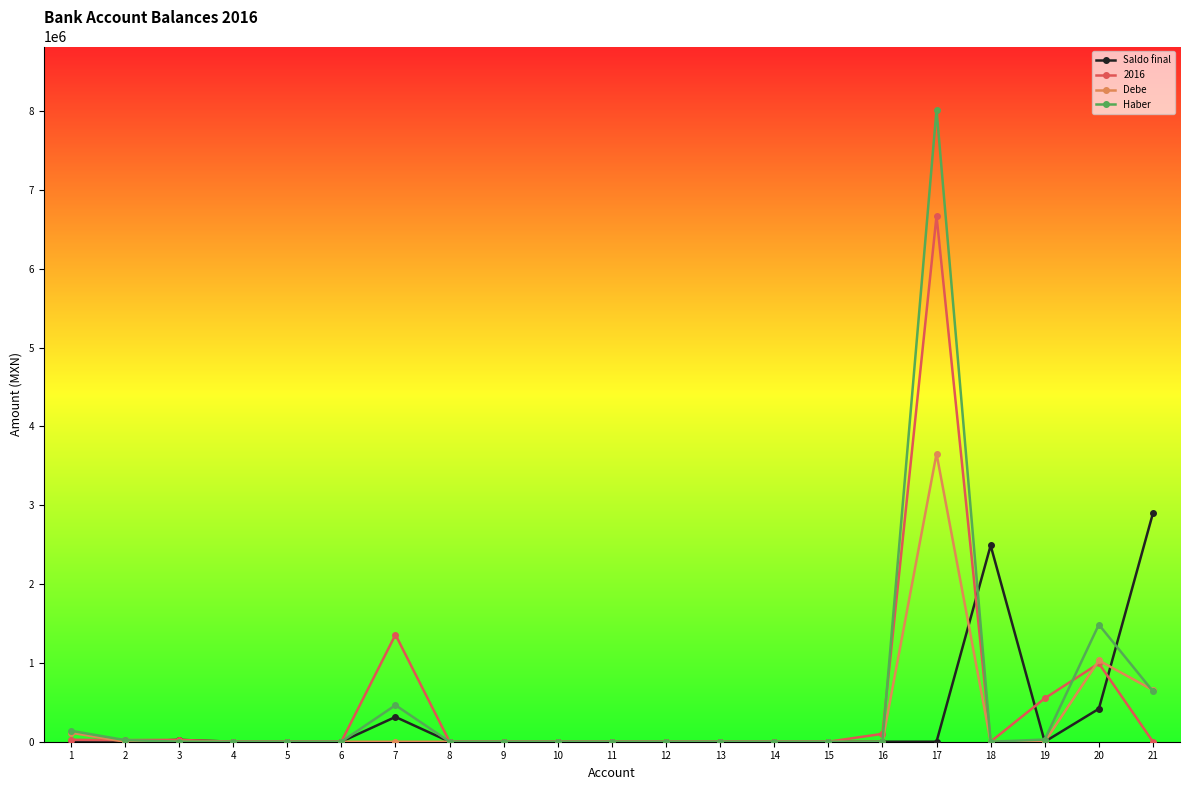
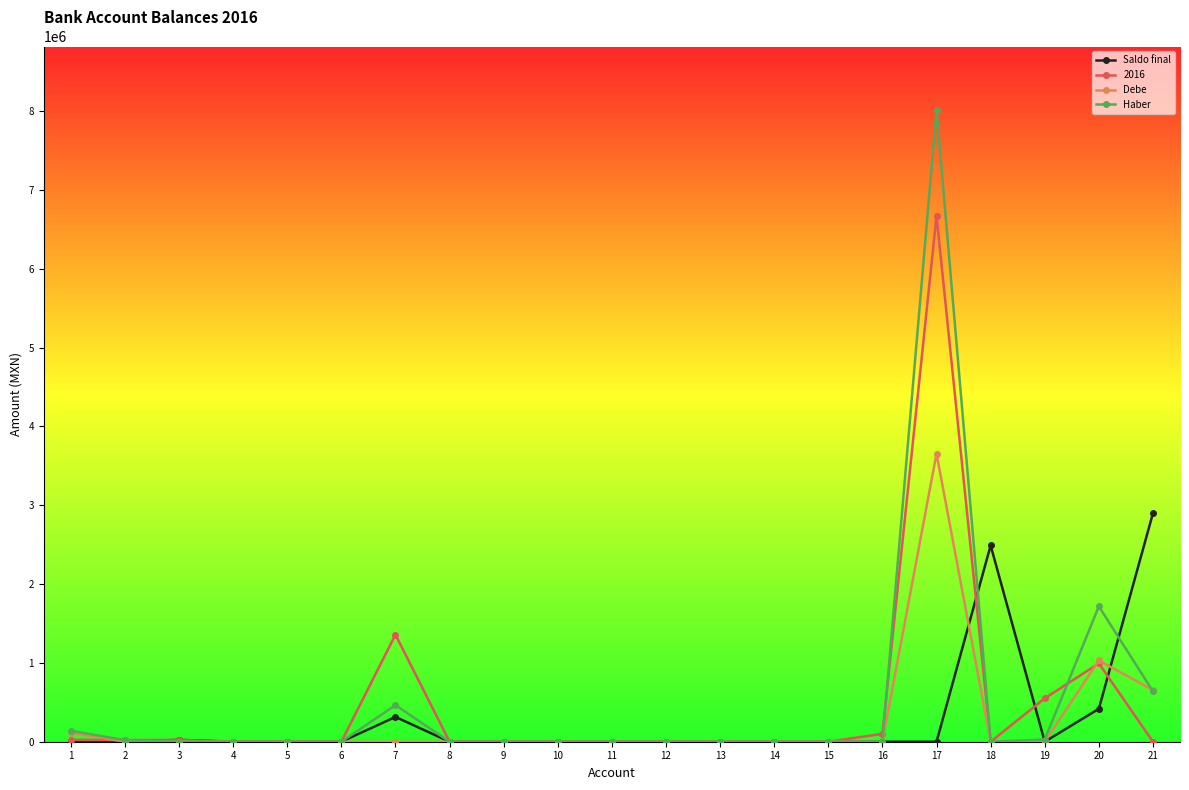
  {
    "Saldo final": {
      "7": 300000,
      "17": 0,
      "18": 2500000,
      "20": 400000,
      "21": 2900000
    },
    "Haber": {
      "7": 500000,
      "17": 8000000,
-     "20": 1500000
+     "20": 1700000
    }
  }
